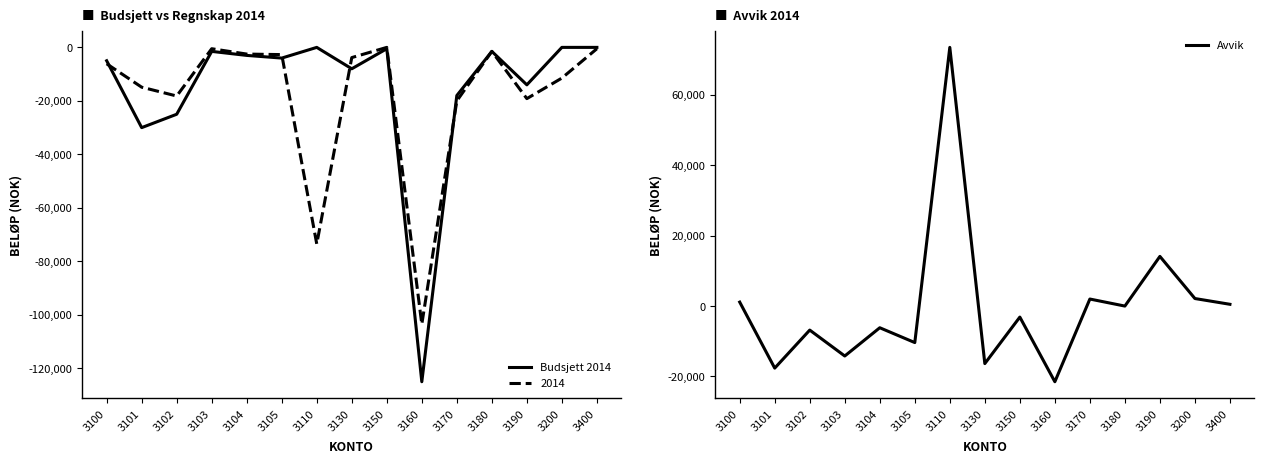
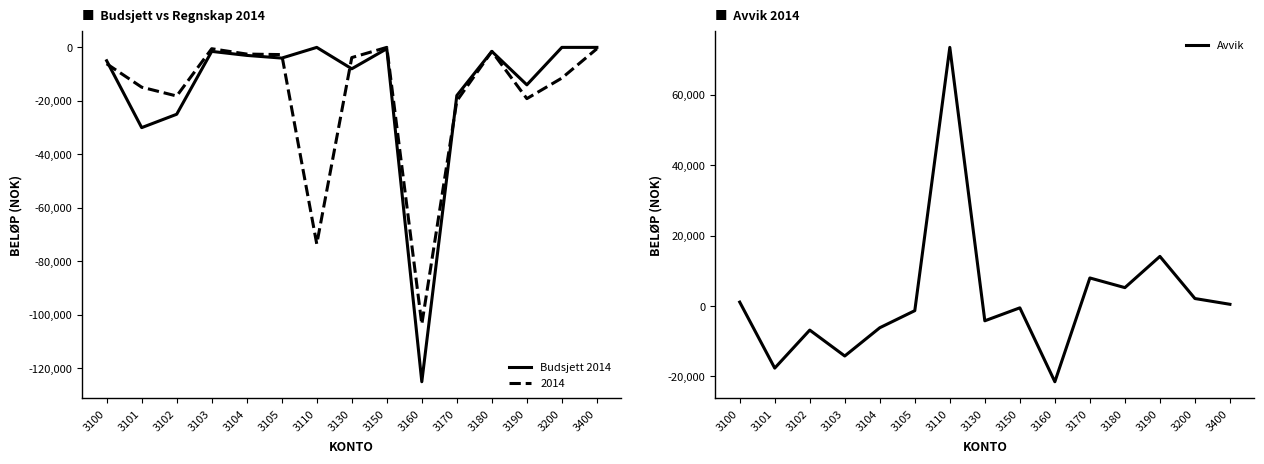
  {
    "■ Avvik 2014": {
      "3100": "1,000",
      "3101": "-18,000",
      "3102": "-7,000",
      "3103": "-14,000",
      "3104": "-6,000",
-     "3105": "-10,000",
+     "3105": "-1,000",
      "3110": "74,000",
-     "3130": "-16,000",
-     "3150": "-3,000",
+     "3130": "-4,000",
+     "3150": "-1,000",
      "3160": "-22,000",
-     "3170": "2,000",
-     "3180": "0",
+     "3170": "8,000",
+     "3180": "5,000",
      "3190": "14,000",
      "3200": "2,000",
      "3400": "1,000"
    }
  }
